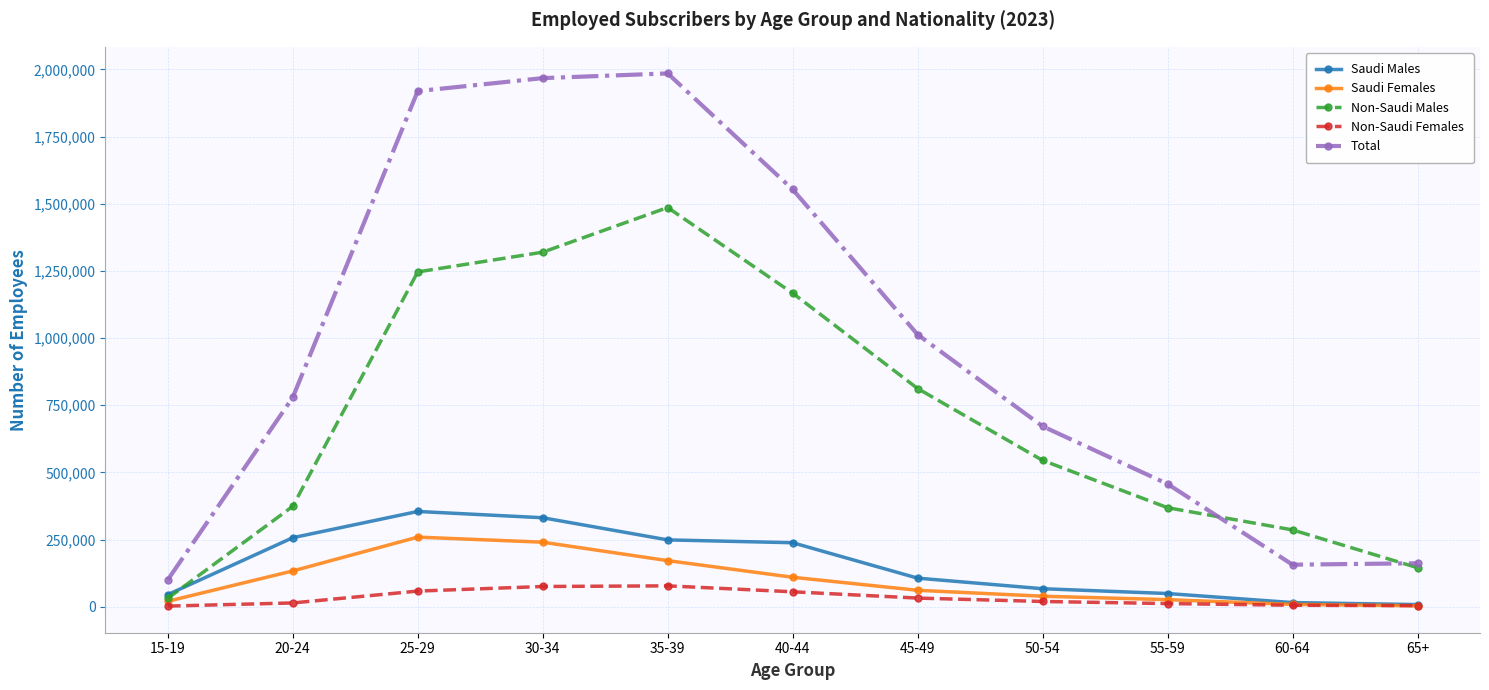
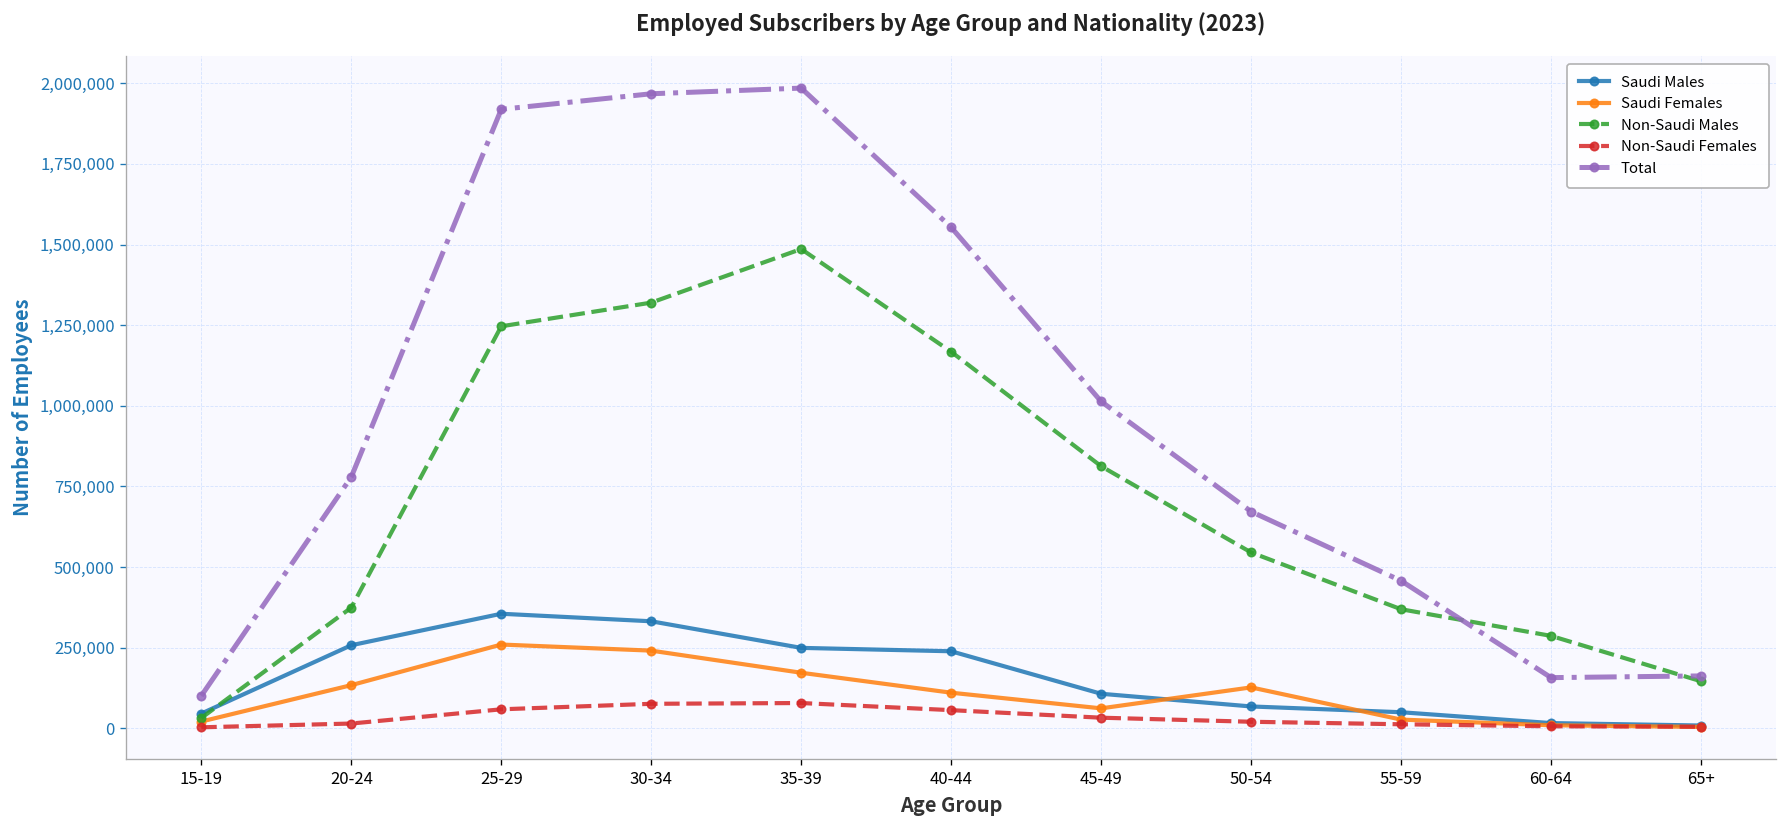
  {
    "Saudi Males": {
      "15-19": "50,000",
      "20-24": "260,000",
      "25-29": "350,000",
      "30-34": "330,000",
      "35-39": "250,000",
      "40-44": "240,000",
      "45-49": "110,000",
      "50-54": "70,000",
      "55-59": "50,000"
    },
    "Saudi Females": {
      "15-19": "20,000",
      "20-24": "130,000",
      "25-29": "260,000",
      "30-34": "240,000",
      "35-39": "170,000",
      "40-44": "110,000",
      "45-49": "60,000",
-     "50-54": "40,000",
+     "50-54": "130,000",
      "55-59": "30,000"
    },
    "Non-Saudi Males": {
      "15-19": "30,000",
      "20-24": "370,000",
      "25-29": "1,250,000",
      "30-34": "1,320,000",
      "35-39": "1,490,000",
      "40-44": "1,170,000",
      "45-49": "810,000",
      "50-54": "550,000",
      "55-59": "370,000",
      "60-64": "290,000",
      "65+": "150,000"
    },
    "Non-Saudi Females": {
      "15-19": "0",
      "20-24": "10,000",
      "25-29": "60,000",
      "30-34": "80,000",
      "35-39": "80,000",
      "40-44": "60,000",
      "45-49": "30,000",
      "50-54": "20,000",
      "55-59": "10,000"
    },
    "Total": {
      "15-19": "100,000",
      "20-24": "780,000",
      "25-29": "1,920,000",
      "30-34": "1,970,000",
      "35-39": "1,990,000",
      "40-44": "1,550,000",
      "45-49": "1,010,000",
      "50-54": "670,000",
      "55-59": "460,000",
      "60-64": "160,000",
      "65+": "160,000"
    }
  }
